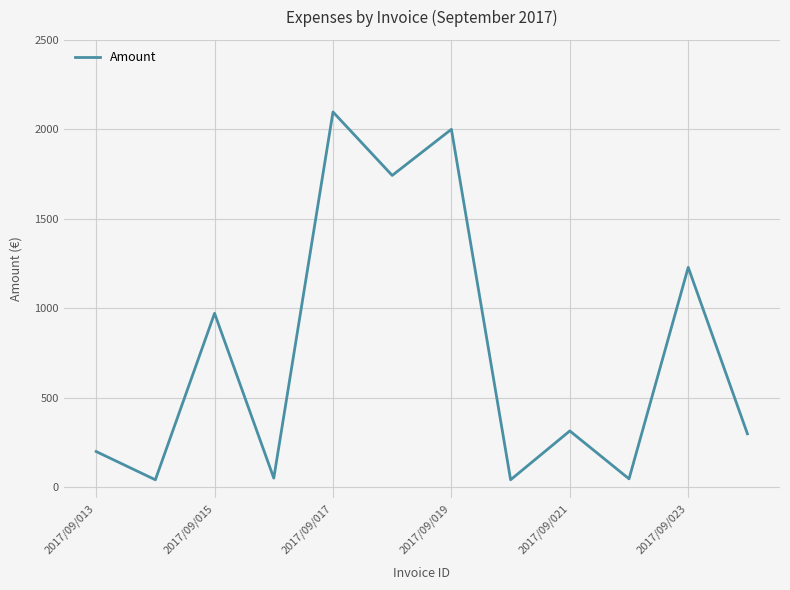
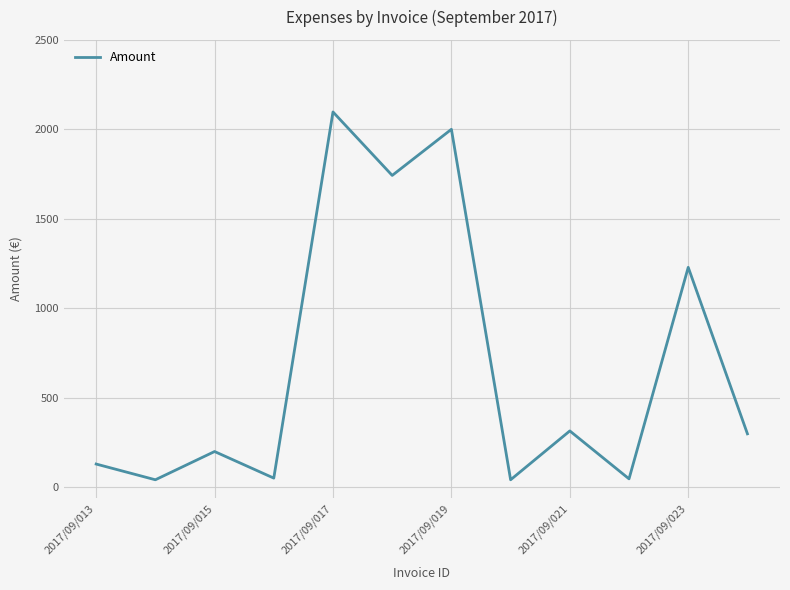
  {
-   "2017/09/013": 200,
-   "2017/09/015": 970,
+   "2017/09/013": 130,
+   "2017/09/015": 200,
    "2017/09/017": 2100,
    "2017/09/019": 2000,
    "2017/09/021": 310,
    "2017/09/023": 1230
  }
